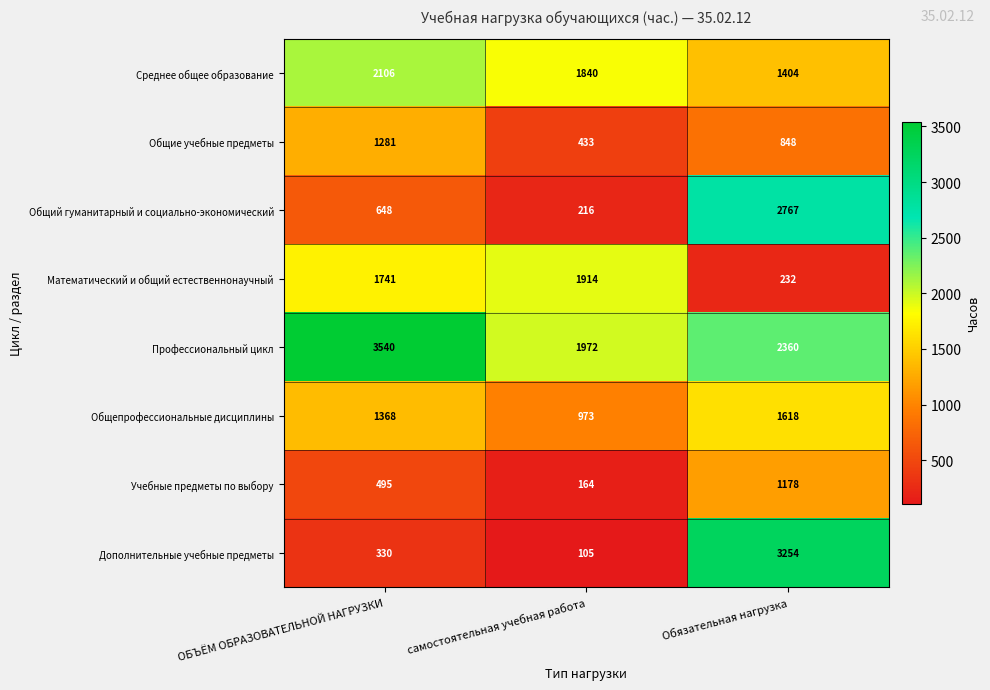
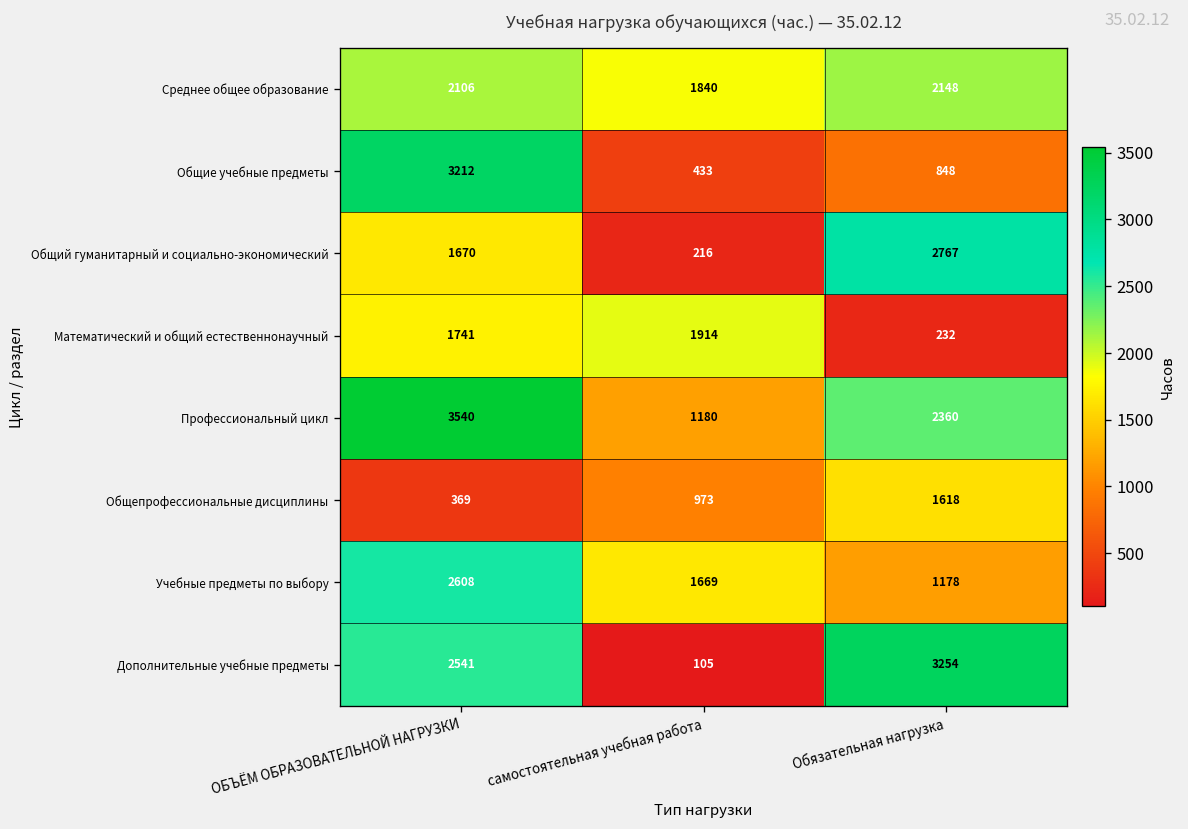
  {
    "Среднее общее образование": {
      "ОБЪЁМ ОБРАЗОВАТЕЛЬНОЙ НАГРУЗКИ": 2106,
      "самостоятельная учебная работа": 1840,
-     "Обязательная нагрузка": 1404
+     "Обязательная нагрузка": 2148
    },
    "Общие учебные предметы": {
-     "ОБЪЁМ ОБРАЗОВАТЕЛЬНОЙ НАГРУЗКИ": 1281,
+     "ОБЪЁМ ОБРАЗОВАТЕЛЬНОЙ НАГРУЗКИ": 3212,
      "самостоятельная учебная работа": 433,
      "Обязательная нагрузка": 848
    },
    "Общий гуманитарный и социально-экономический": {
-     "ОБЪЁМ ОБРАЗОВАТЕЛЬНОЙ НАГРУЗКИ": 648,
+     "ОБЪЁМ ОБРАЗОВАТЕЛЬНОЙ НАГРУЗКИ": 1670,
      "самостоятельная учебная работа": 216,
      "Обязательная нагрузка": 2767
    },
    "Математический и общий естественнонаучный": {
      "ОБЪЁМ ОБРАЗОВАТЕЛЬНОЙ НАГРУЗКИ": 1741,
      "самостоятельная учебная работа": 1914,
      "Обязательная нагрузка": 232
    },
    "Профессиональный цикл": {
      "ОБЪЁМ ОБРАЗОВАТЕЛЬНОЙ НАГРУЗКИ": 3540,
-     "самостоятельная учебная работа": 1972,
+     "самостоятельная учебная работа": 1180,
      "Обязательная нагрузка": 2360
    },
    "Общепрофессиональные дисциплины": {
-     "ОБЪЁМ ОБРАЗОВАТЕЛЬНОЙ НАГРУЗКИ": 1368,
+     "ОБЪЁМ ОБРАЗОВАТЕЛЬНОЙ НАГРУЗКИ": 369,
      "самостоятельная учебная работа": 973,
      "Обязательная нагрузка": 1618
    },
    "Учебные предметы по выбору": {
-     "ОБЪЁМ ОБРАЗОВАТЕЛЬНОЙ НАГРУЗКИ": 495,
-     "самостоятельная учебная работа": 164,
+     "ОБЪЁМ ОБРАЗОВАТЕЛЬНОЙ НАГРУЗКИ": 2608,
+     "самостоятельная учебная работа": 1669,
      "Обязательная нагрузка": 1178
    },
    "Дополнительные учебные предметы": {
-     "ОБЪЁМ ОБРАЗОВАТЕЛЬНОЙ НАГРУЗКИ": 330,
+     "ОБЪЁМ ОБРАЗОВАТЕЛЬНОЙ НАГРУЗКИ": 2541,
      "самостоятельная учебная работа": 105,
      "Обязательная нагрузка": 3254
    }
  }
